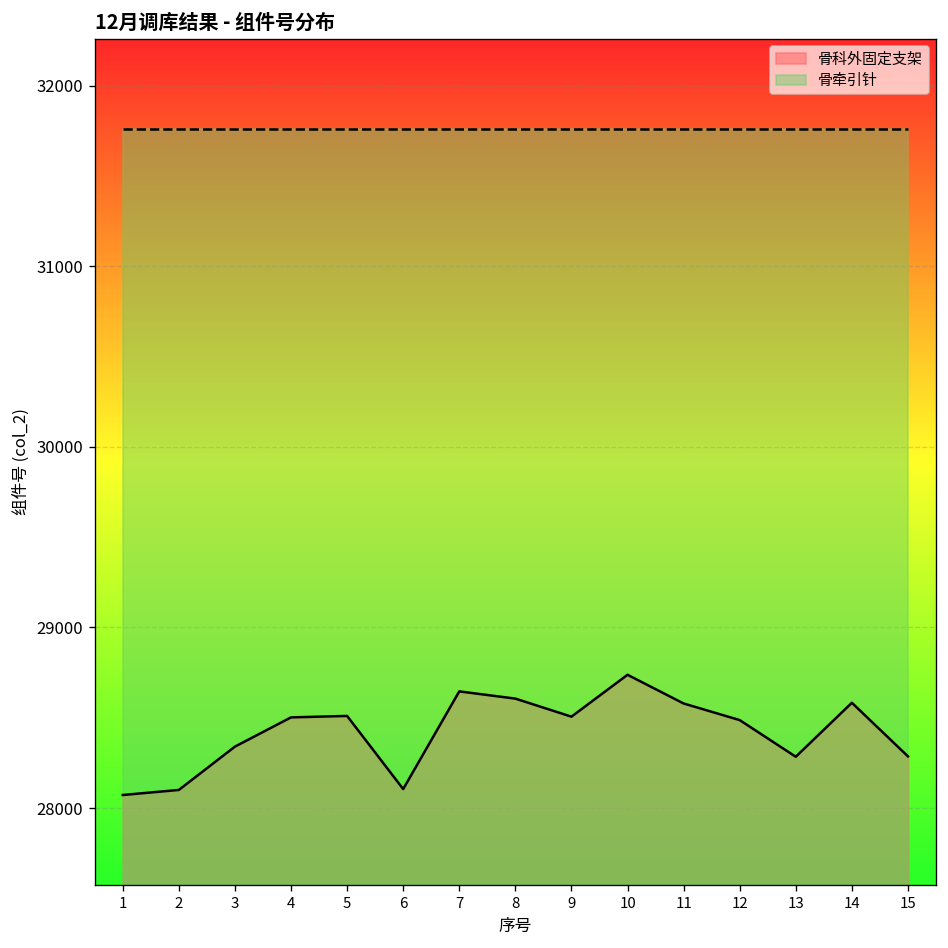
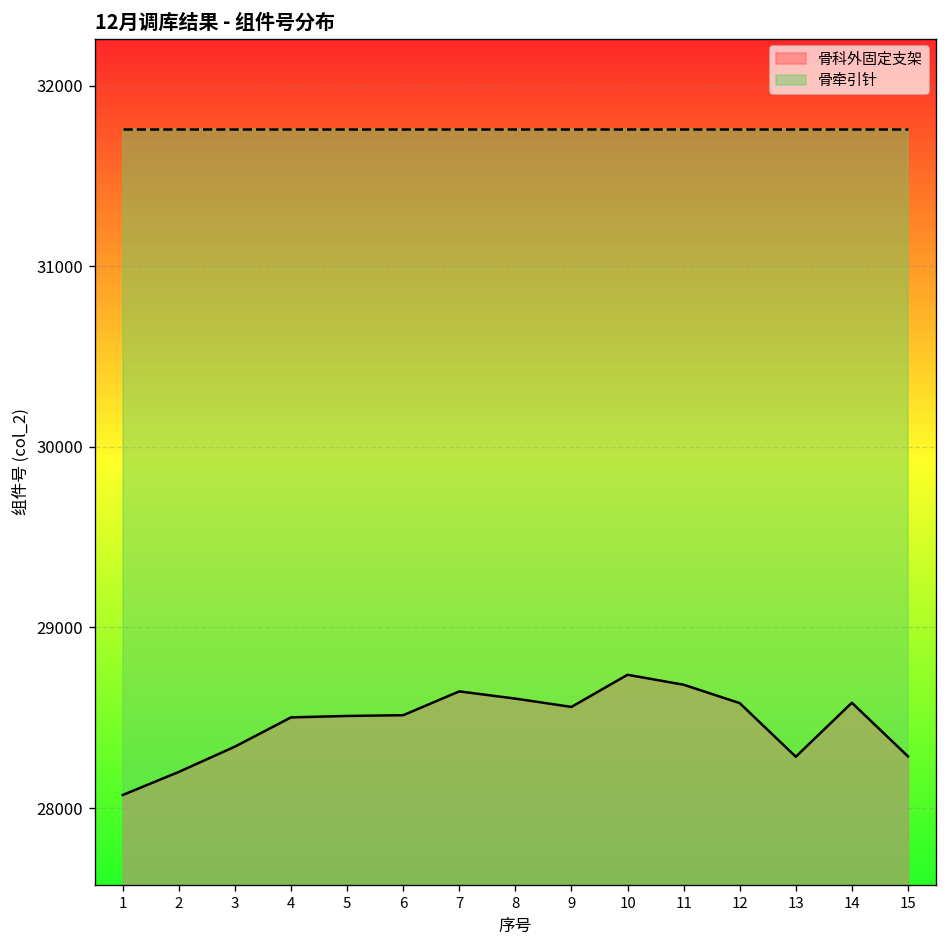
  {
    "骨科外固定支架": {
      "1": 28070,
-     "2": 28100,
+     "2": 28200,
      "3": 28340,
      "4": 28500,
      "5": 28510,
-     "6": 28110,
+     "6": 28510,
      "7": 28650,
      "8": 28610,
-     "9": 28510,
+     "9": 28560,
      "10": 28740,
-     "11": 28580,
-     "12": 28490,
+     "11": 28680,
+     "12": 28580,
      "13": 28280,
      "14": 28580,
      "15": 28290
    },
    "骨牵引针": {
      "1": 31760,
      "2": 31760,
      "3": 31760,
      "4": 31760,
      "5": 31760,
      "6": 31760,
      "7": 31760,
      "8": 31760,
      "9": 31760,
      "10": 31760,
      "11": 31760,
      "12": 31760,
      "13": 31760,
      "14": 31760,
      "15": 31760
    }
  }
